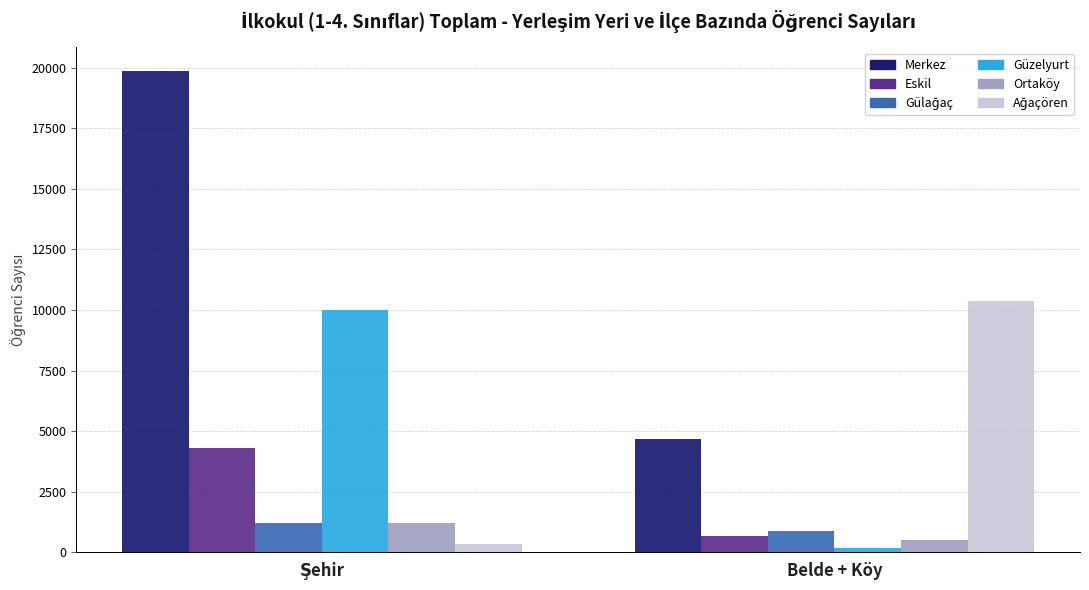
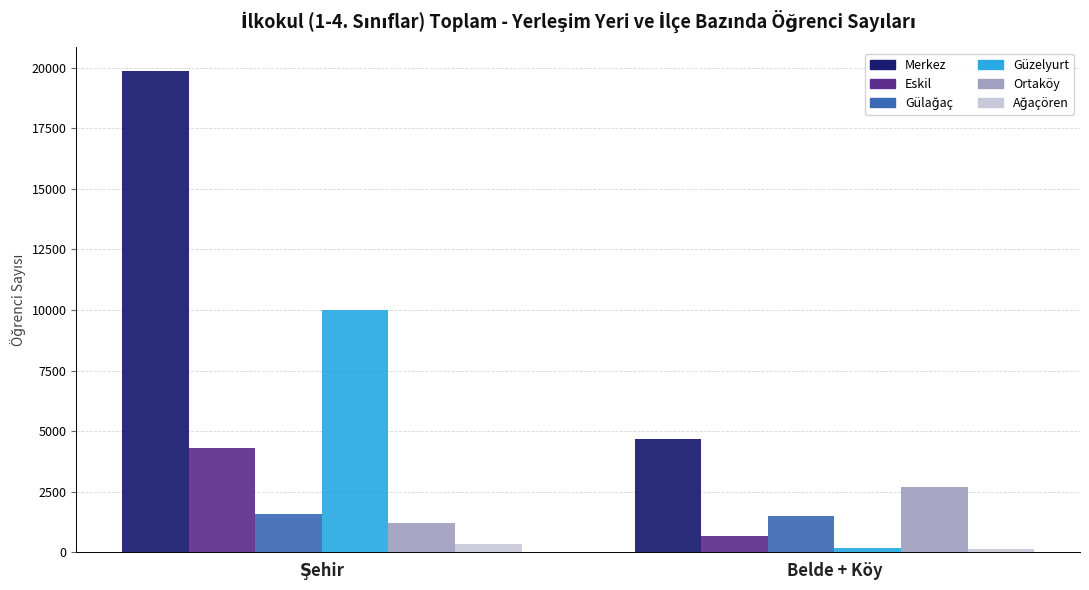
  {
    "Merkez": {
      "Şehir": 19800,
      "Belde + Köy": 4700
    },
    "Eskil": {
      "Şehir": 4300,
      "Belde + Köy": 700
    },
    "Gülağaç": {
-     "Şehir": 1200,
-     "Belde + Köy": 900
+     "Şehir": 1600,
+     "Belde + Köy": 1500
    },
    "Güzelyurt": {
      "Şehir": 10000,
      "Belde + Köy": 200
    },
    "Ortaköy": {
      "Şehir": 1200,
-     "Belde + Köy": 500
+     "Belde + Köy": 2700
    },
    "Ağaçören": {
      "Şehir": 300,
-     "Belde + Köy": 10400
+     "Belde + Köy": 100
    }
  }
